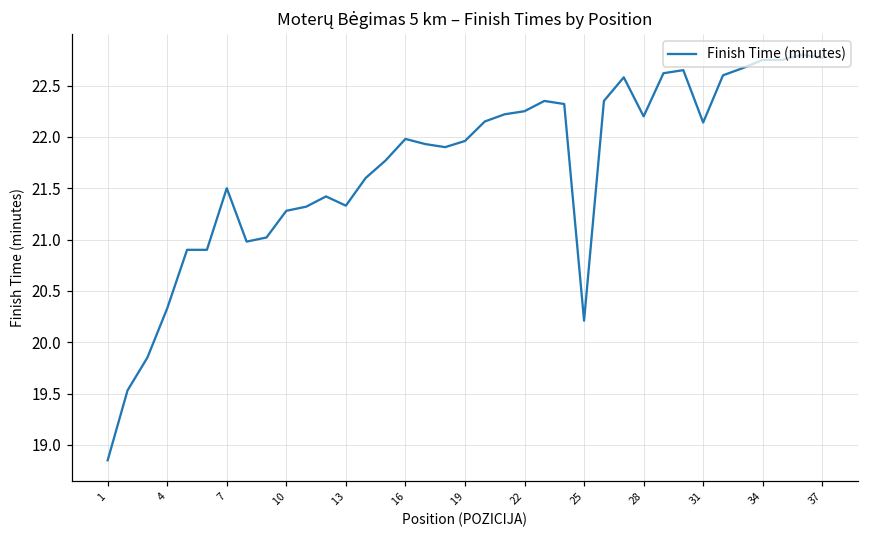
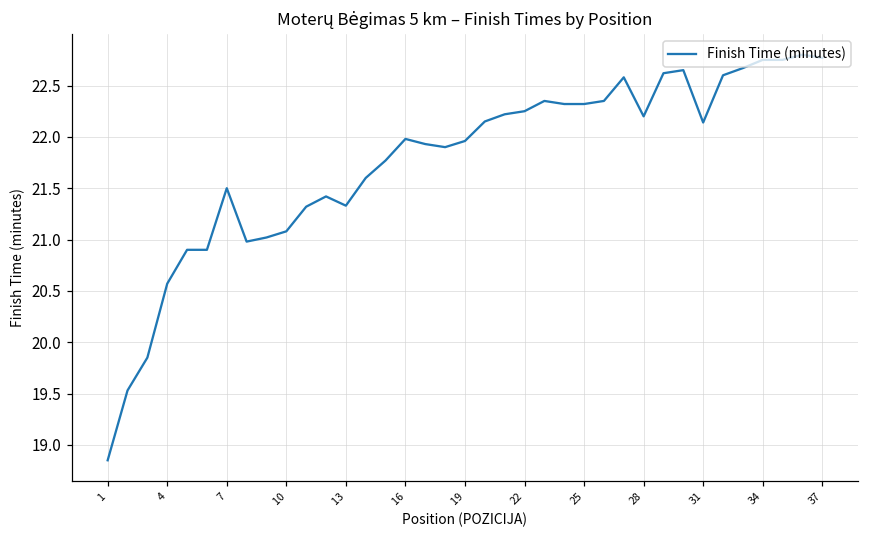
  {
    "1": 18.9,
-   "4": 20.3,
+   "4": 20.6,
    "7": 21.5,
-   "10": 21.3,
+   "10": 21.1,
    "13": 21.3,
    "16": 22.0,
    "19": 22.0,
    "22": 22.3,
-   "25": 20.2,
+   "25": 22.3,
    "28": 22.2,
    "31": 22.1
  }
